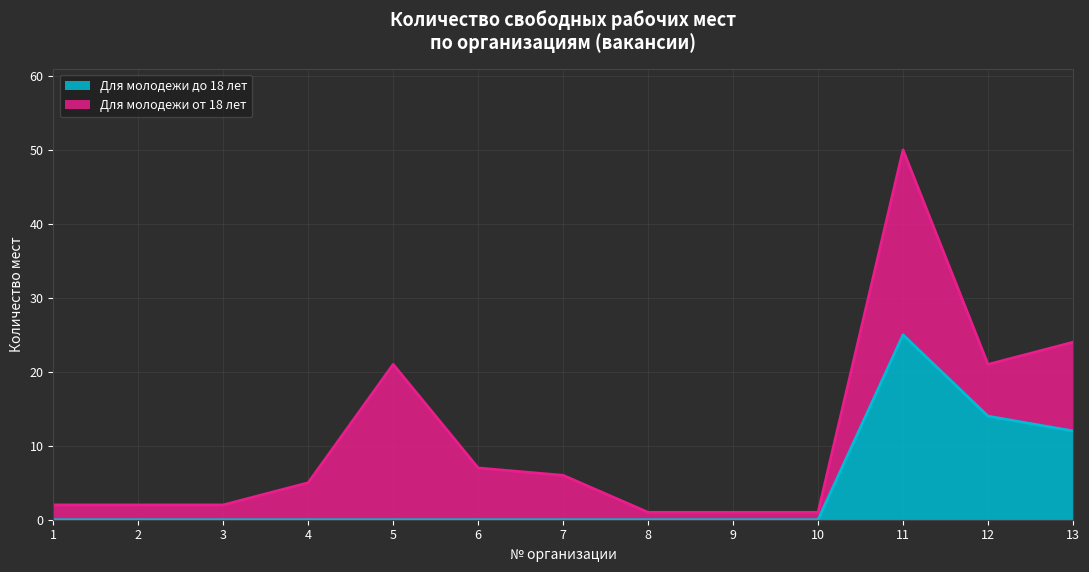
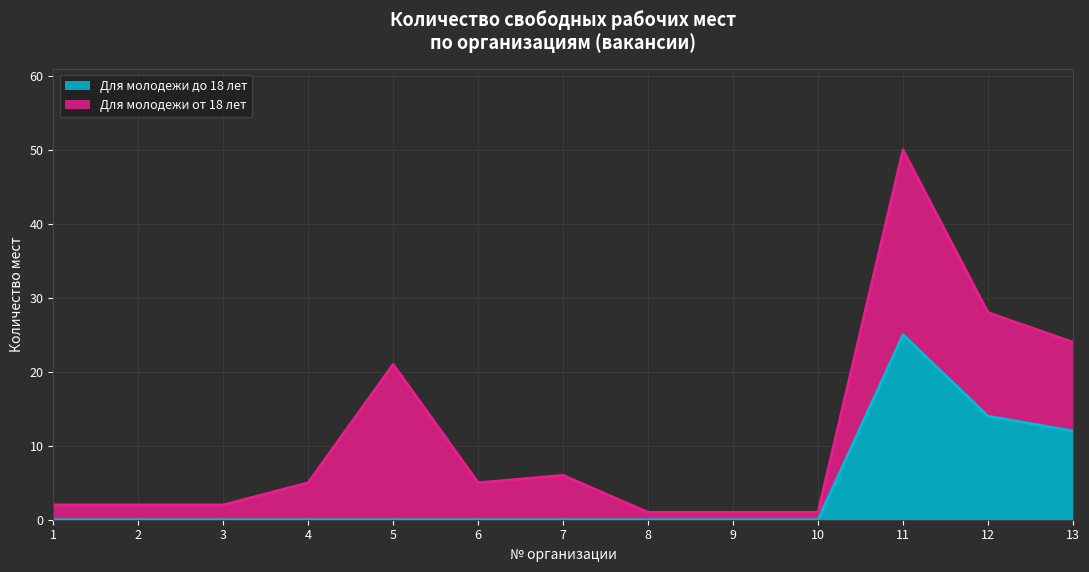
  {
    "Для молодежи до 18 лет": {
      "1": 0,
      "2": 0,
      "3": 0,
      "4": 0,
      "5": 0,
      "6": 0,
      "7": 0,
      "8": 0,
      "9": 0,
      "10": 0,
      "11": 25,
      "12": 14,
      "13": 12
    },
    "Для молодежи от 18 лет": {
      "1": 2,
      "2": 2,
      "3": 2,
      "4": 5,
      "5": 21,
-     "6": 7,
+     "6": 5,
      "7": 6,
      "8": 1,
      "9": 1,
      "10": 1,
      "11": 25,
-     "12": 7,
+     "12": 14,
      "13": 12
    }
  }
